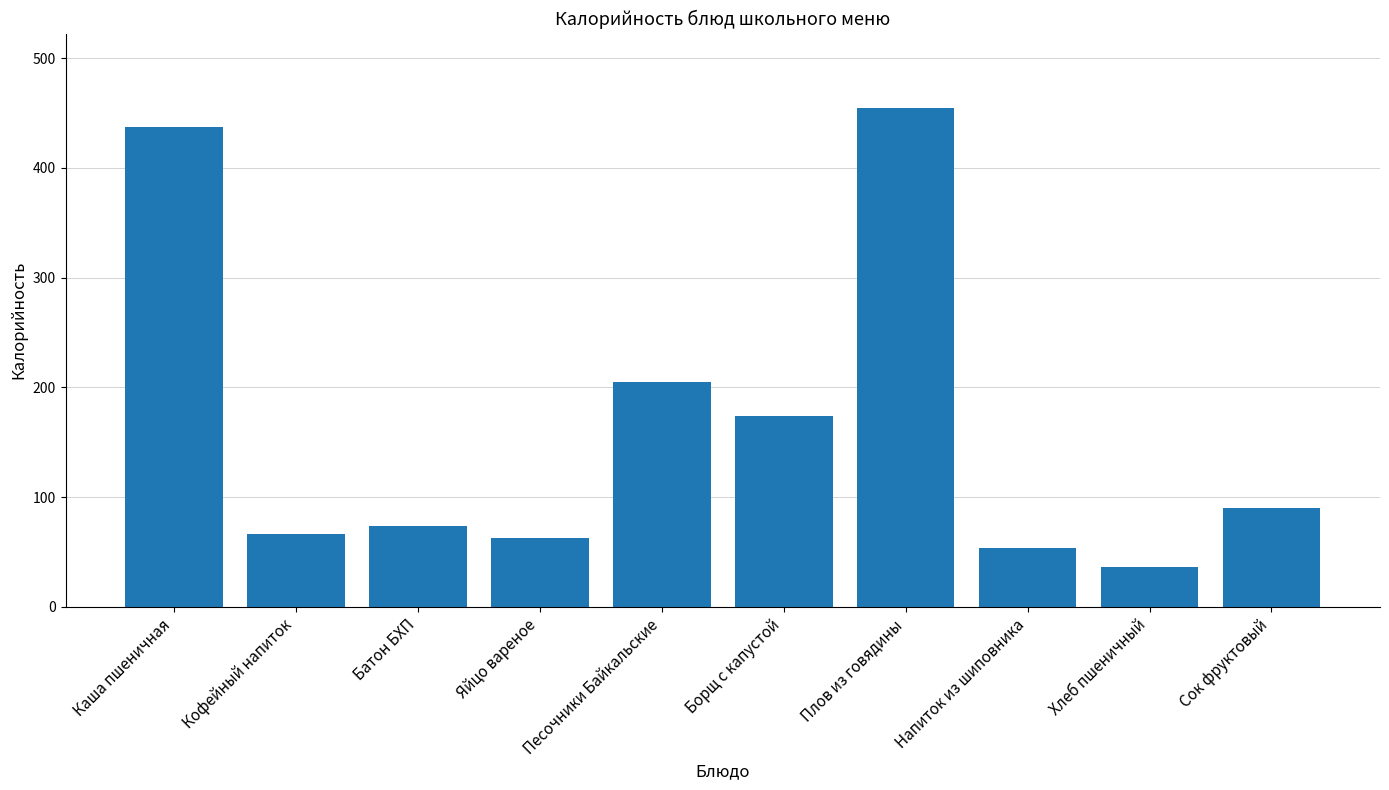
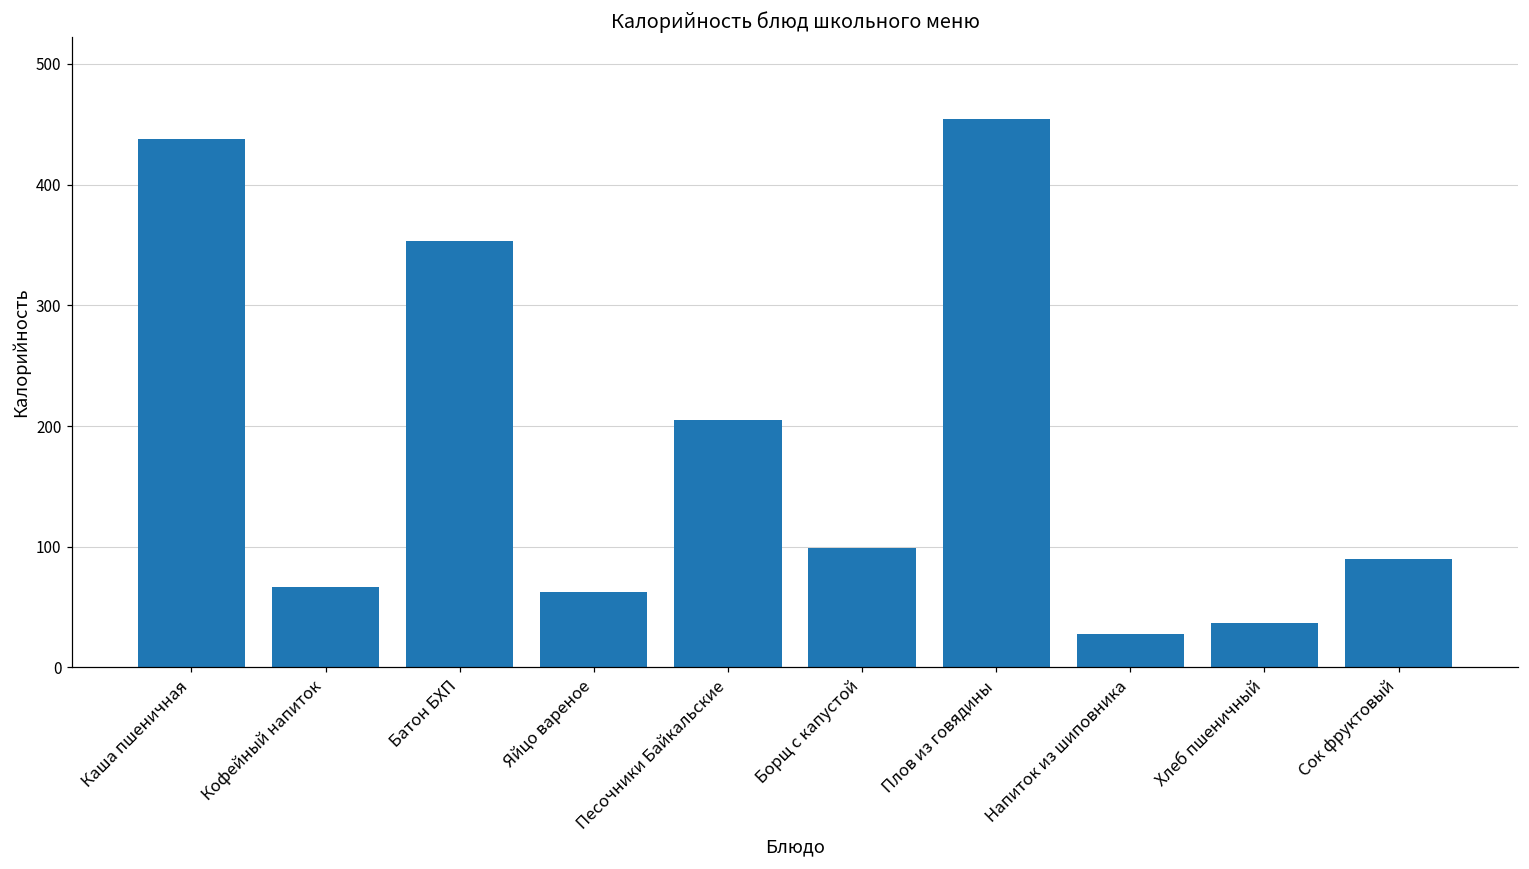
  {
    "Каша пшеничная": 438,
    "Кофейный напиток": 67,
-   "Батон БХП": 73,
+   "Батон БХП": 354,
    "Яйцо вареное": 63,
    "Песочники Байкальские": 205,
-   "Борщ с капустой": 174,
+   "Борщ с капустой": 99,
    "Плов из говядины": 454,
-   "Напиток из шиповника": 54,
+   "Напиток из шиповника": 28,
    "Хлеб пшеничный": 36,
    "Сок фруктовый": 90
  }
